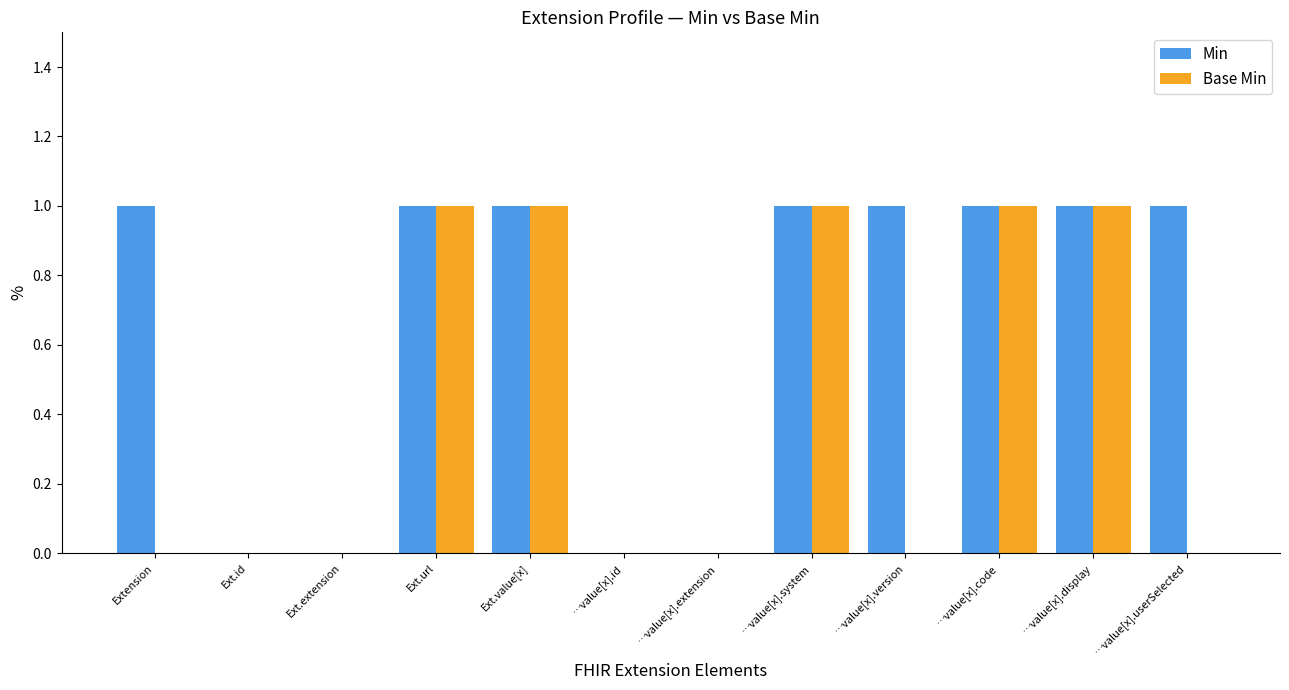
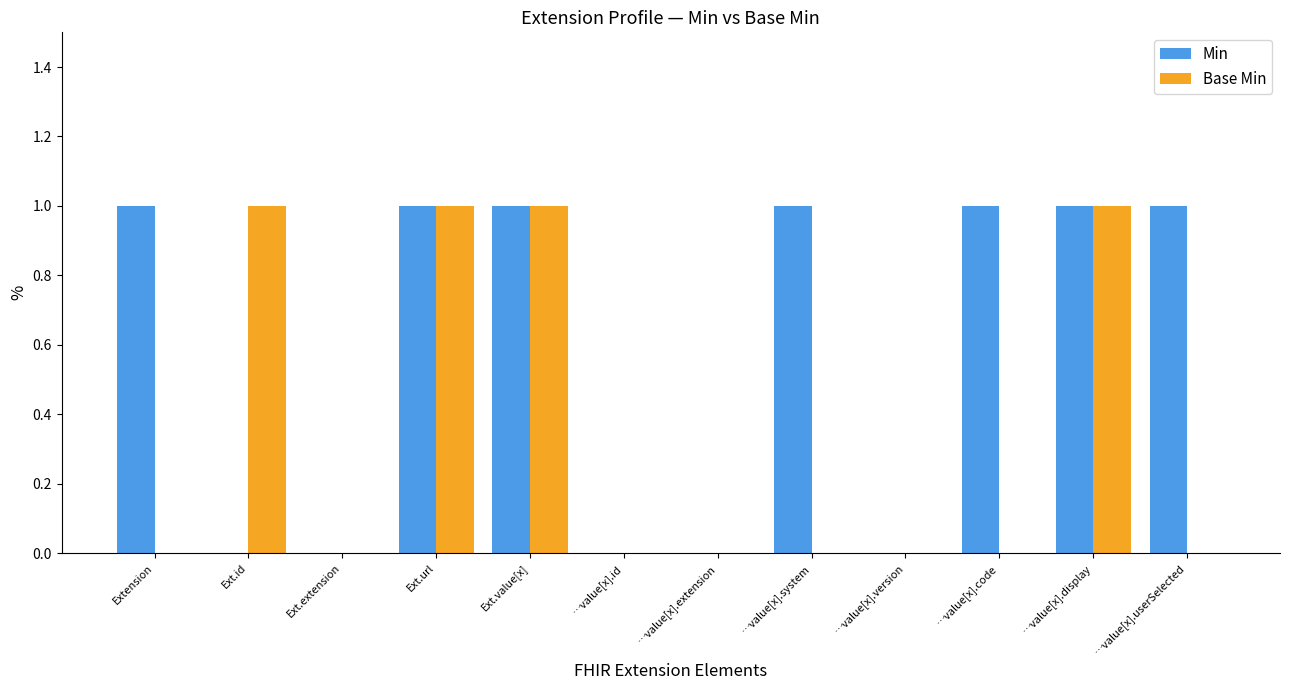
  {
    "Min": {
      "Extension": 1,
      "Ext.id": 0,
      "Ext.extension": 0,
      "Ext.url": 1,
      "Ext.value[x]": 1,
      "…value[x].id": 0,
      "…value[x].extension": 0,
      "…value[x].system": 1,
-     "…value[x].version": 1,
+     "…value[x].version": 0,
      "…value[x].code": 1,
      "…value[x].display": 1,
      "…value[x].userSelected": 1
    },
    "Base Min": {
      "Extension": 0,
-     "Ext.id": 0,
+     "Ext.id": 1,
      "Ext.extension": 0,
      "Ext.url": 1,
      "Ext.value[x]": 1,
      "…value[x].id": 0,
      "…value[x].extension": 0,
-     "…value[x].system": 1,
+     "…value[x].system": 0,
      "…value[x].version": 0,
-     "…value[x].code": 1,
+     "…value[x].code": 0,
      "…value[x].display": 1,
      "…value[x].userSelected": 0
    }
  }
